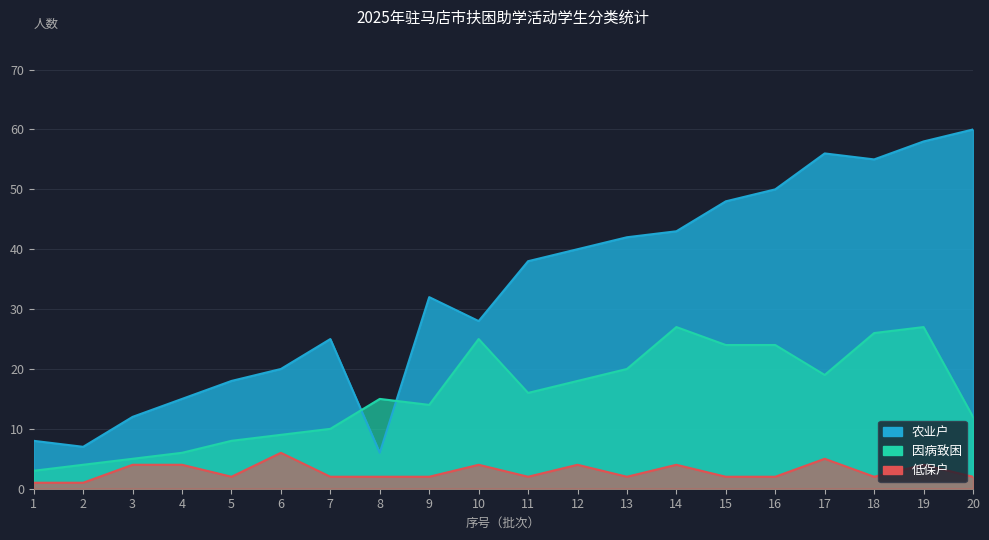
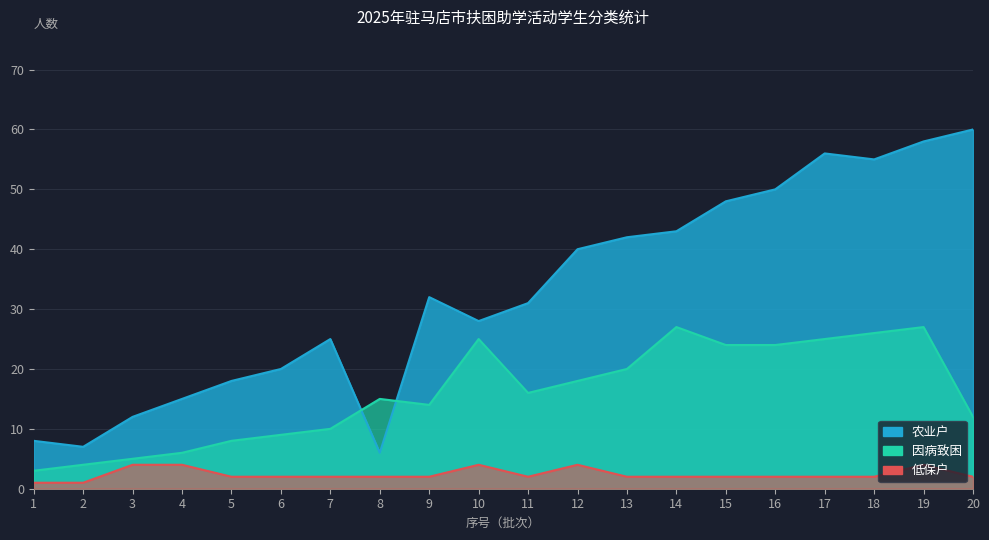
  {
    "农业户": {
      "1": 8,
      "2": 7,
      "3": 12,
      "4": 15,
      "5": 18,
      "6": 20,
      "7": 25,
      "8": 6,
      "9": 32,
      "10": 28,
-     "11": 38,
+     "11": 31,
      "12": 40,
      "13": 42,
      "14": 43,
      "15": 48,
      "16": 50,
      "17": 56,
      "18": 55,
      "19": 58,
      "20": 60
    },
    "因病致困": {
      "1": 3,
      "2": 4,
      "3": 5,
      "4": 6,
      "5": 8,
      "6": 9,
      "7": 10,
      "8": 15,
      "9": 14,
      "10": 25,
      "11": 16,
      "12": 18,
      "13": 20,
      "14": 27,
      "15": 24,
      "16": 24,
-     "17": 19,
+     "17": 25,
      "18": 26,
      "19": 27,
      "20": 12
    },
    "低保户": {
      "1": 1,
      "2": 1,
      "3": 4,
      "4": 4,
      "5": 2,
-     "6": 6,
+     "6": 2,
      "7": 2,
      "8": 2,
      "9": 2,
      "10": 4,
      "11": 2,
      "12": 4,
      "13": 2,
-     "14": 4,
+     "14": 2,
      "15": 2,
      "16": 2,
-     "17": 5,
+     "17": 2,
      "18": 2,
      "20": 2
    }
  }
